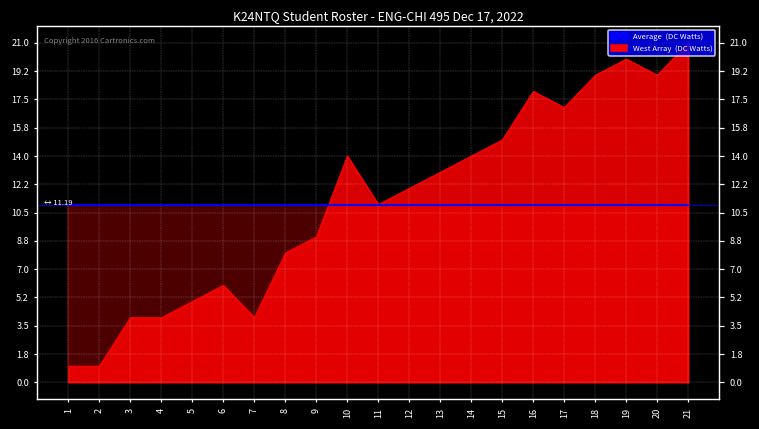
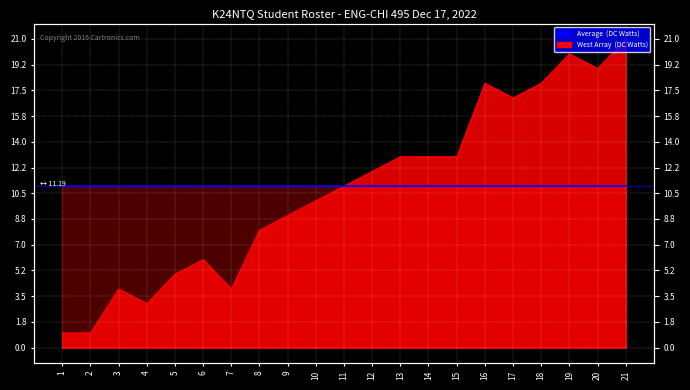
  {
    "West Array (DC Watts)": {
      "1": 1,
      "2": 1,
      "3": 4,
-     "4": 4,
+     "4": 3,
      "5": 5,
      "6": 6,
      "7": 4,
      "8": 8,
      "9": 9,
-     "10": 14,
+     "10": 10,
      "12": 12,
      "13": 13,
-     "14": 14,
-     "15": 15,
+     "14": 13,
+     "15": 13,
      "16": 18,
      "17": 17,
-     "18": 19,
+     "18": 18,
      "19": 20,
      "20": 19
    },
    "Average (DC Watts)": {
      "2": 11,
      "3": 11,
      "4": 11,
      "5": 11,
      "6": 11,
      "7": 11,
      "8": 11,
      "9": 11,
      "10": 11,
      "12": 11,
      "13": 11,
      "14": 11,
      "15": 11,
      "16": 11,
      "17": 11,
      "18": 11,
      "19": 11,
      "20": 11,
      "21": 11
    }
  }
